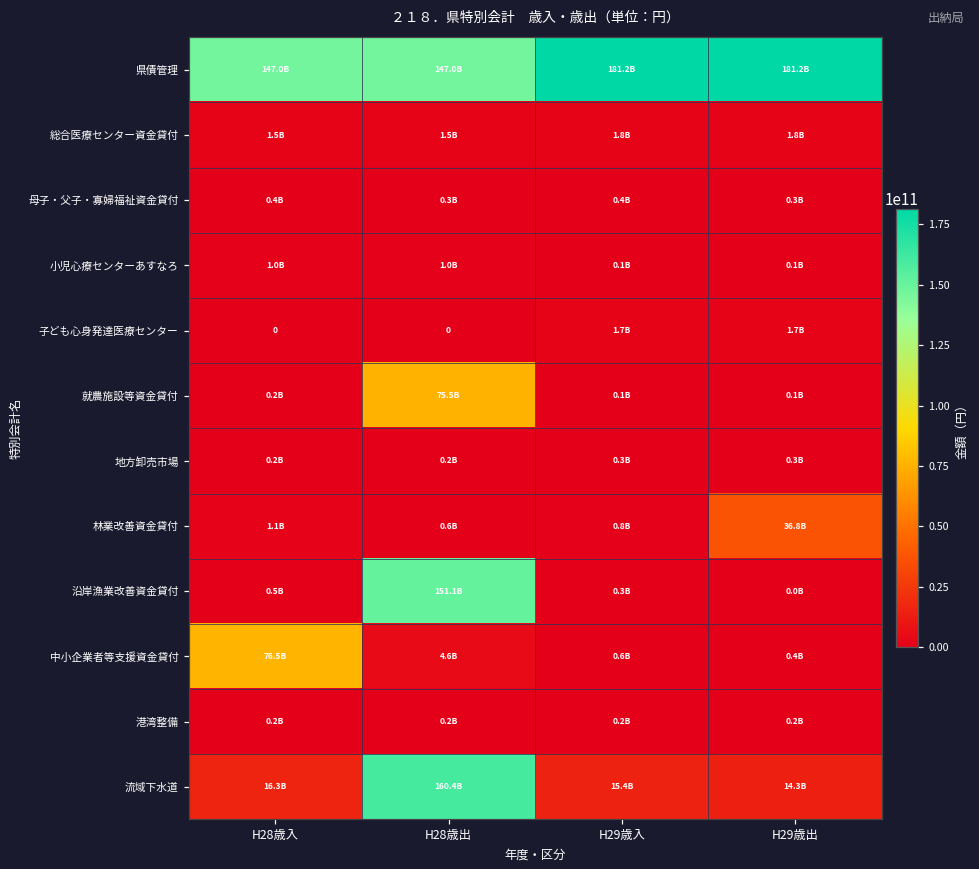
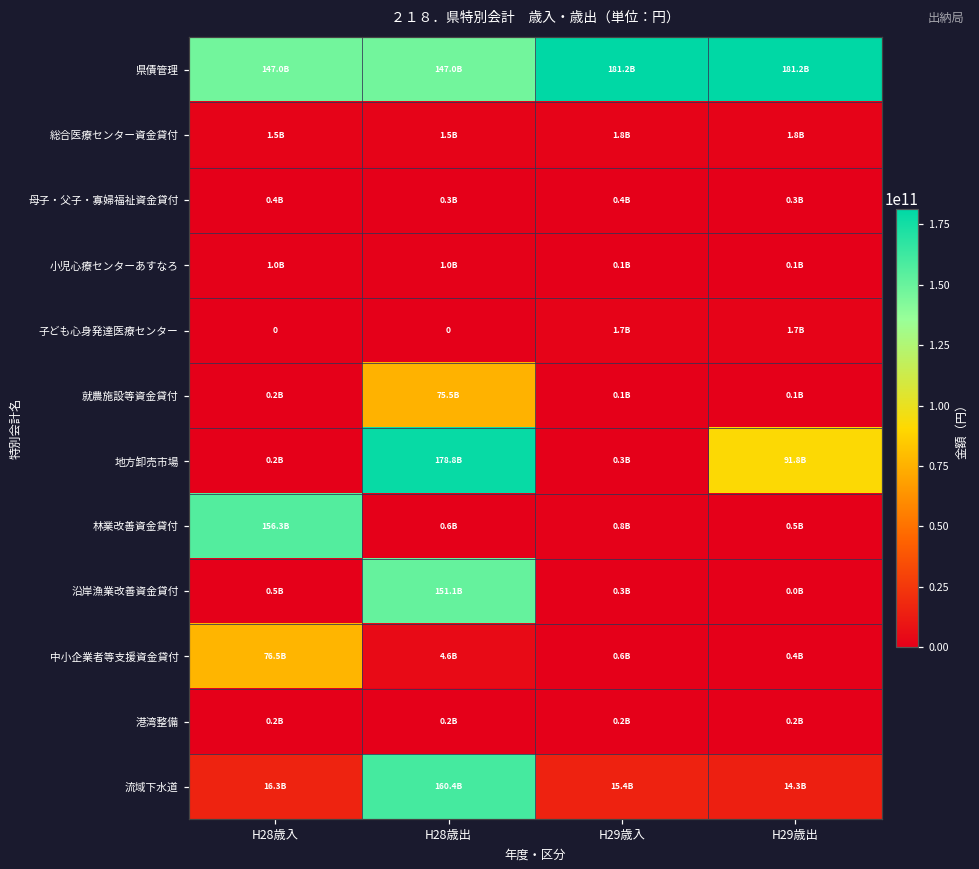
  {
    "県債管理": {
      "H28歳入": "147.0B",
      "H28歳出": "147.0B",
      "H29歳入": "181.2B",
      "H29歳出": "181.2B"
    },
    "総合医療センター資金貸付": {
      "H28歳入": "1.5B",
      "H28歳出": "1.5B",
      "H29歳入": "1.8B",
      "H29歳出": "1.8B"
    },
    "母子・父子・寡婦福祉資金貸付": {
      "H28歳入": "0.4B",
      "H28歳出": "0.3B",
      "H29歳入": "0.4B",
      "H29歳出": "0.3B"
    },
    "小児心療センターあすなろ": {
      "H28歳入": "1.0B",
      "H28歳出": "1.0B",
      "H29歳入": "0.1B",
      "H29歳出": "0.1B"
    },
    "子ども心身発達医療センター": {
      "H28歳入": "0",
      "H28歳出": "0",
      "H29歳入": "1.7B",
      "H29歳出": "1.7B"
    },
    "就農施設等資金貸付": {
      "H28歳入": "0.2B",
      "H28歳出": "75.5B",
      "H29歳入": "0.1B",
      "H29歳出": "0.1B"
    },
    "地方卸売市場": {
      "H28歳入": "0.2B",
-     "H28歳出": "0.2B",
+     "H28歳出": "178.8B",
      "H29歳入": "0.3B",
-     "H29歳出": "0.3B"
+     "H29歳出": "91.8B"
    },
    "林業改善資金貸付": {
-     "H28歳入": "1.1B",
+     "H28歳入": "156.3B",
      "H28歳出": "0.6B",
      "H29歳入": "0.8B",
-     "H29歳出": "36.8B"
+     "H29歳出": "0.5B"
    },
    "沿岸漁業改善資金貸付": {
      "H28歳入": "0.5B",
      "H28歳出": "151.1B",
      "H29歳入": "0.3B",
      "H29歳出": "0.0B"
    },
    "中小企業者等支援資金貸付": {
      "H28歳入": "76.5B",
      "H28歳出": "4.6B",
      "H29歳入": "0.6B",
      "H29歳出": "0.4B"
    },
    "港湾整備": {
      "H28歳入": "0.2B",
      "H28歳出": "0.2B",
      "H29歳入": "0.2B",
      "H29歳出": "0.2B"
    },
    "流域下水道": {
      "H28歳入": "16.3B",
      "H28歳出": "160.4B",
      "H29歳入": "15.4B",
      "H29歳出": "14.3B"
    }
  }
